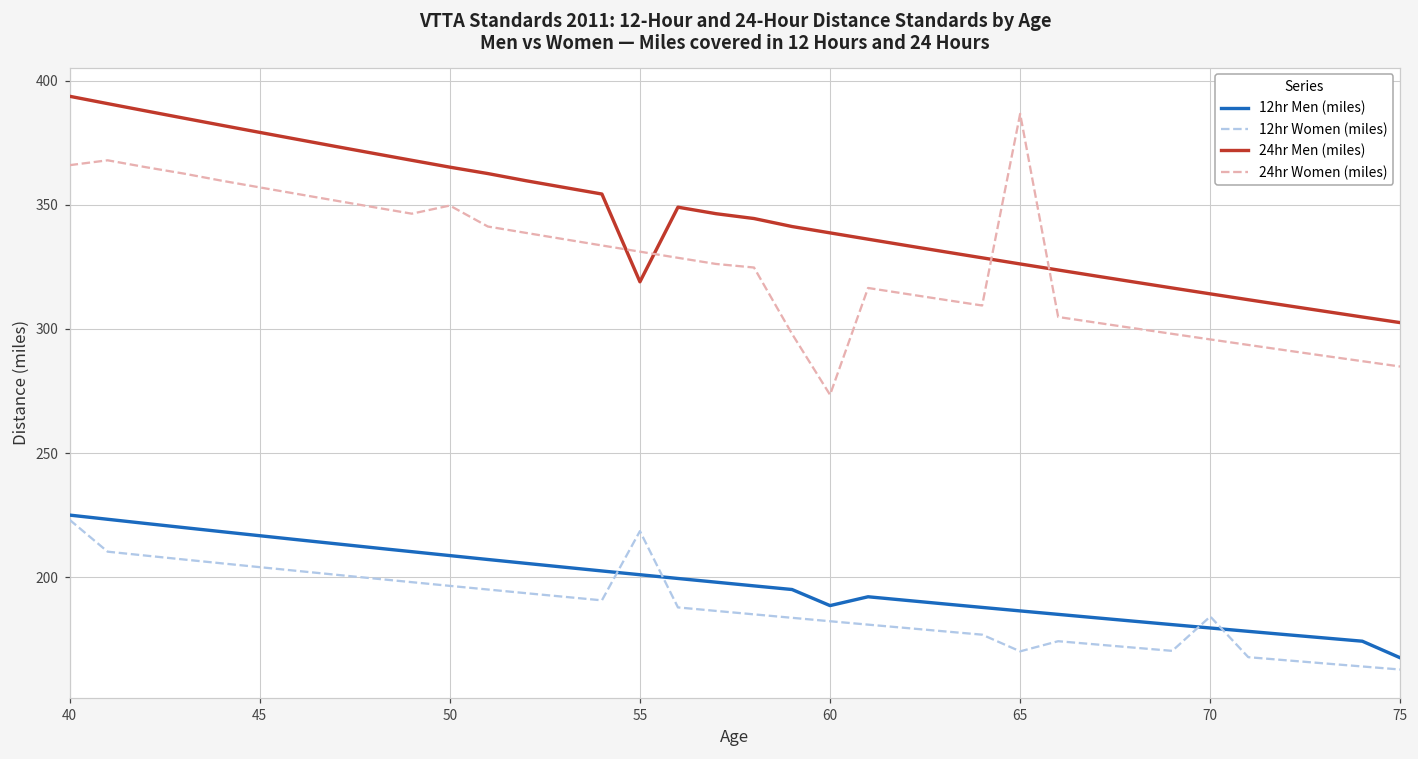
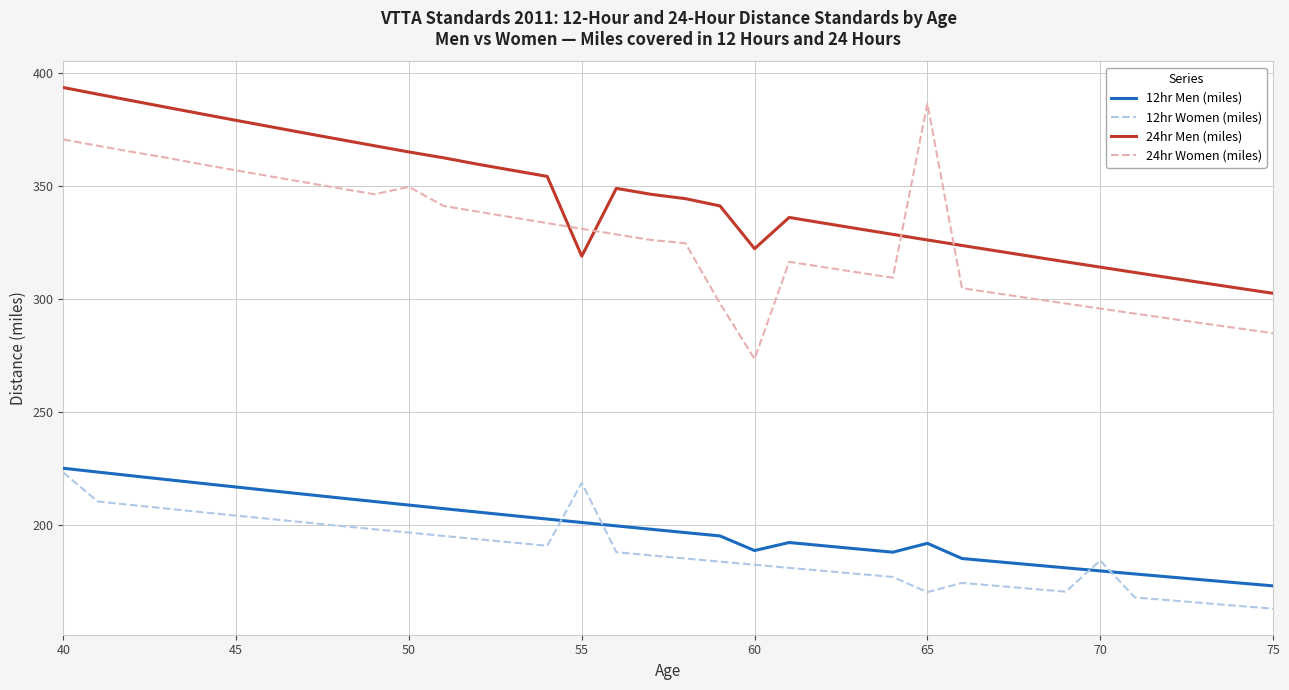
  {
    "12hr Men (miles)": {
      "40": 225,
      "45": 217,
      "50": 209,
      "55": 201,
      "60": 189,
-     "65": 186,
+     "65": 192,
      "70": 180,
-     "75": 167
+     "75": 173
    },
    "12hr Women (miles)": {
      "40": 223,
      "45": 204,
      "50": 196,
      "55": 219,
      "60": 182,
      "65": 170,
      "70": 184,
      "75": 163
    },
    "24hr Men (miles)": {
      "40": 394,
      "45": 379,
      "50": 365,
      "55": 319,
-     "60": 339,
+     "60": 322,
      "65": 326,
      "70": 314,
      "75": 303
    },
    "24hr Women (miles)": {
-     "40": 366,
+     "40": 371,
      "45": 357,
      "50": 350,
      "55": 331,
      "60": 273,
      "65": 387,
      "70": 296,
      "75": 285
    }
  }
